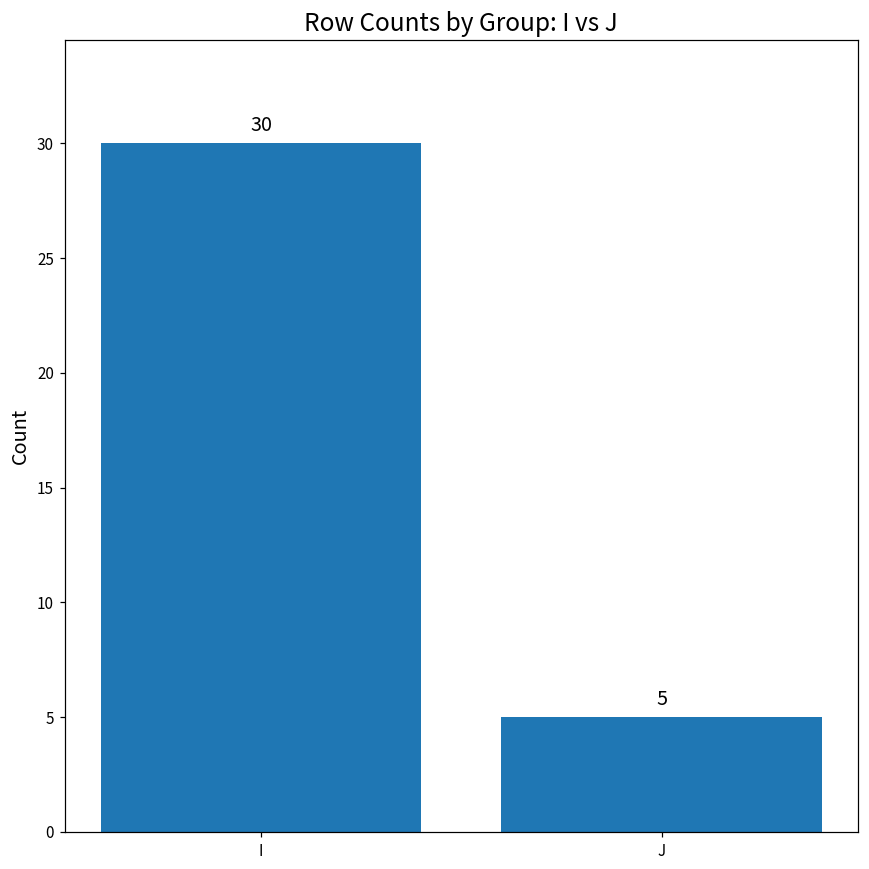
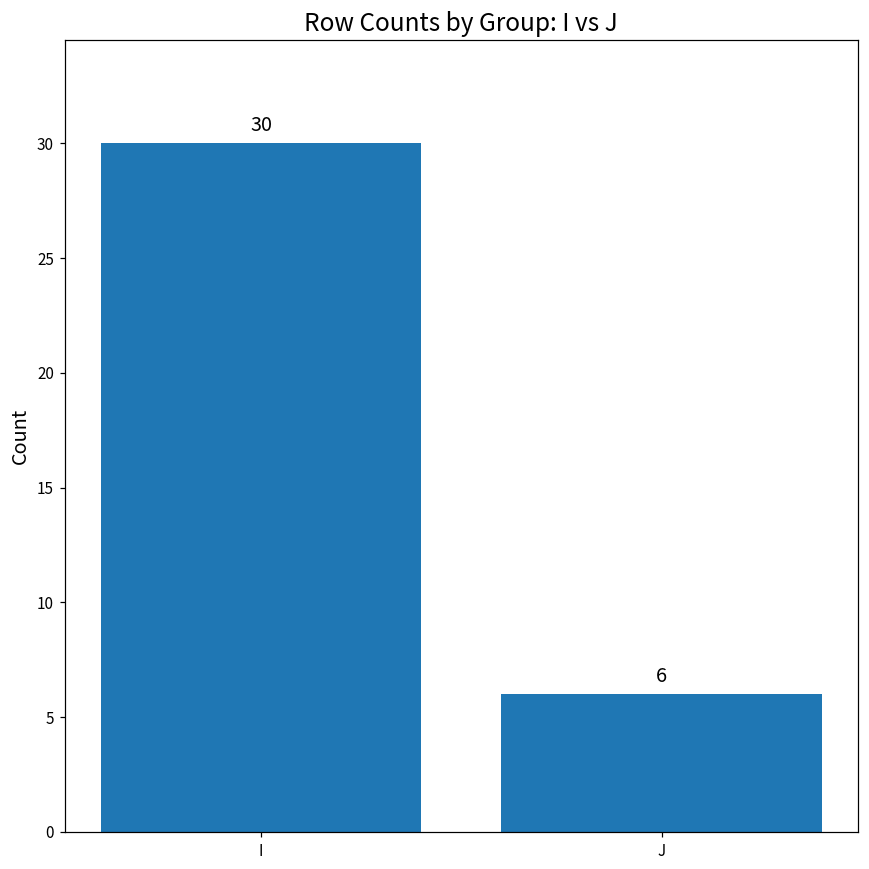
  {
    "I": 30,
-   "J": 5
+   "J": 6
  }
